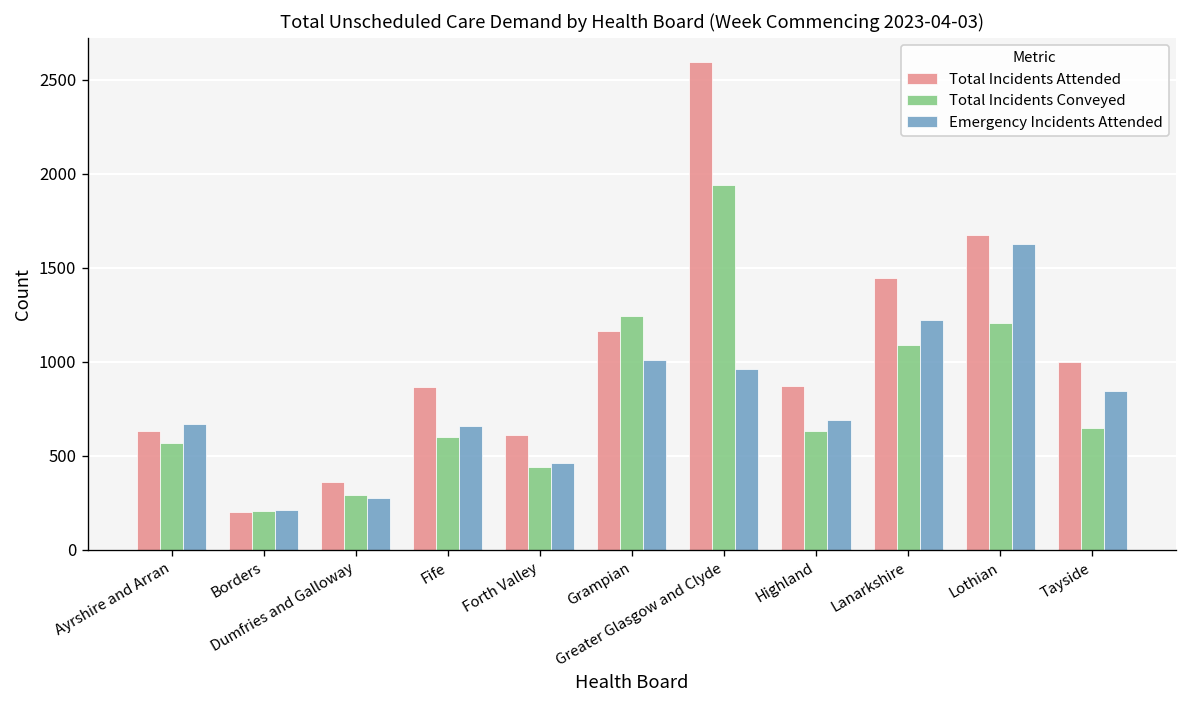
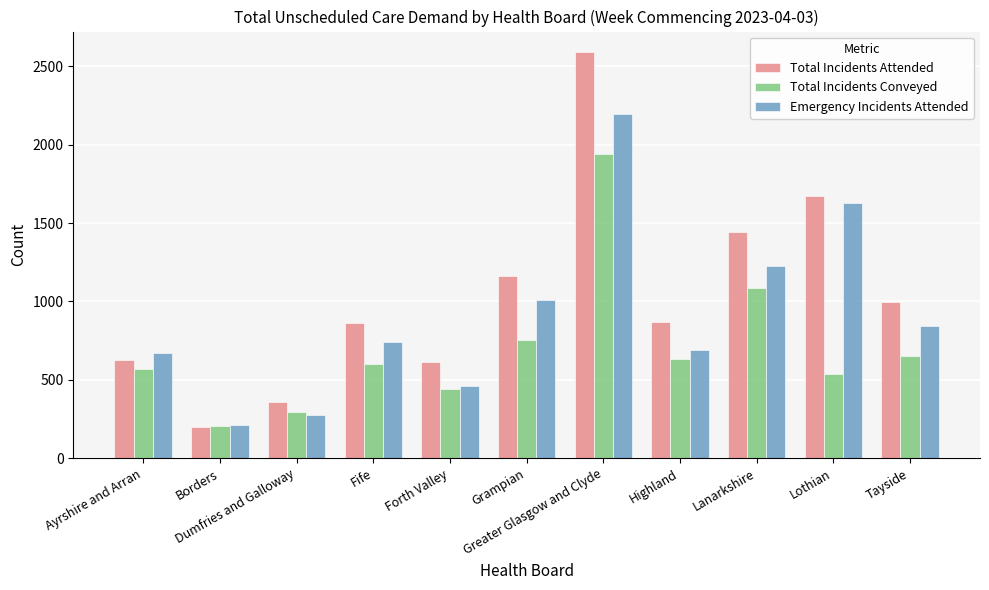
  {
    "Total Incidents Attended": {
      "Ayrshire and Arran": 630,
      "Borders": 200,
      "Dumfries and Galloway": 360,
      "Fife": 860,
      "Forth Valley": 610,
      "Grampian": 1160,
      "Greater Glasgow and Clyde": 2590,
      "Highland": 870,
      "Lanarkshire": 1450,
      "Lothian": 1670,
      "Tayside": 1000
    },
    "Total Incidents Conveyed": {
      "Ayrshire and Arran": 570,
      "Borders": 210,
      "Dumfries and Galloway": 290,
      "Fife": 600,
      "Forth Valley": 440,
-     "Grampian": 1240,
+     "Grampian": 750,
      "Greater Glasgow and Clyde": 1940,
      "Highland": 630,
      "Lanarkshire": 1090,
-     "Lothian": 1200,
+     "Lothian": 540,
      "Tayside": 650
    },
    "Emergency Incidents Attended": {
      "Ayrshire and Arran": 670,
      "Borders": 210,
      "Dumfries and Galloway": 280,
-     "Fife": 660,
+     "Fife": 740,
      "Forth Valley": 460,
      "Grampian": 1010,
-     "Greater Glasgow and Clyde": 960,
+     "Greater Glasgow and Clyde": 2200,
      "Highland": 690,
      "Lanarkshire": 1220,
      "Lothian": 1630,
      "Tayside": 850
    }
  }
